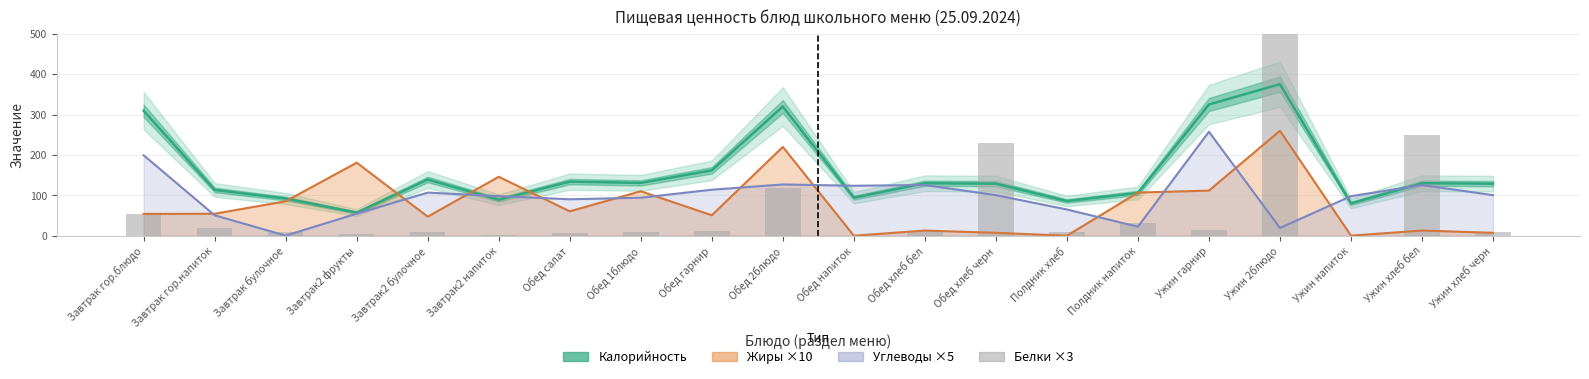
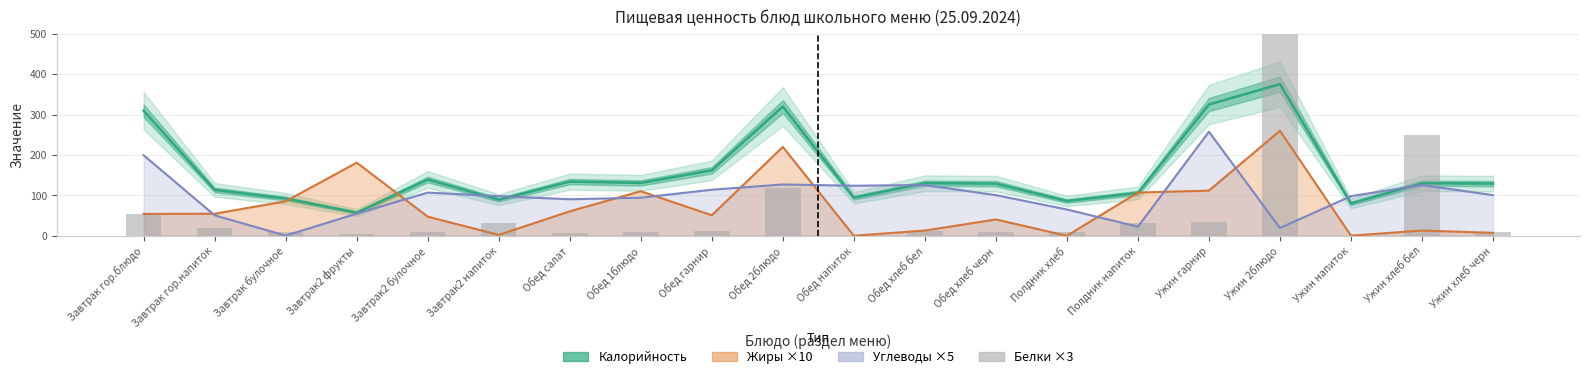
  {
    "Белки ×3": {
      "Завтрак гор.блюдо": 50,
      "Завтрак гор.напиток": 20,
      "Завтрак булочное": 10,
      "Завтрак2 булочное": 10,
-     "Завтрак2 напиток": 0,
+     "Завтрак2 напиток": 30,
      "Обед 1блюдо": 10,
      "Обед гарнир": 10,
      "Обед 2блюдо": 120,
      "Обед хлеб бел": 10,
-     "Обед хлеб черн": 230,
+     "Обед хлеб черн": 10,
      "Полдник хлеб": 10,
      "Полдник напиток": 30,
-     "Ужин гарнир": 10,
+     "Ужин гарнир": 30,
      "Ужин хлеб бел": 250,
      "Ужин хлеб черн": 10
    },
    "Жиры ×10": {
      "Завтрак гор.блюдо": 50,
      "Завтрак булочное": 90,
      "Завтрак2 фрукты": 180,
      "Завтрак2 булочное": 50,
-     "Завтрак2 напиток": 150,
+     "Завтрак2 напиток": 0,
      "Обед салат": 60,
      "Обед 1блюдо": 110,
      "Обед гарнир": 50,
      "Обед 2блюдо": 220,
      "Обед напиток": 0,
      "Обед хлеб бел": 10,
-     "Обед хлеб черн": 10,
+     "Обед хлеб черн": 40,
      "Полдник хлеб": 0,
      "Ужин гарнир": 110,
      "Ужин 2блюдо": 260,
      "Ужин напиток": 0,
      "Ужин хлеб бел": 10,
      "Ужин хлеб черн": 10
    }
  }
